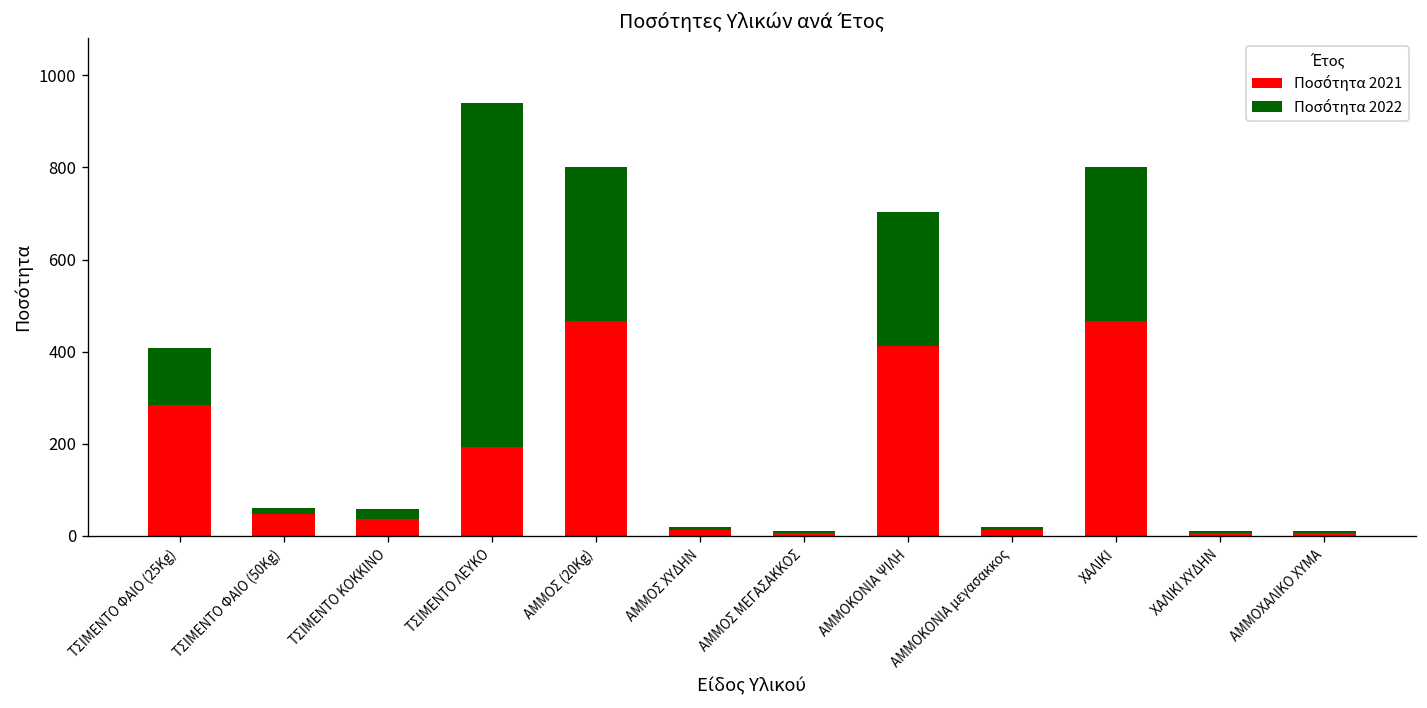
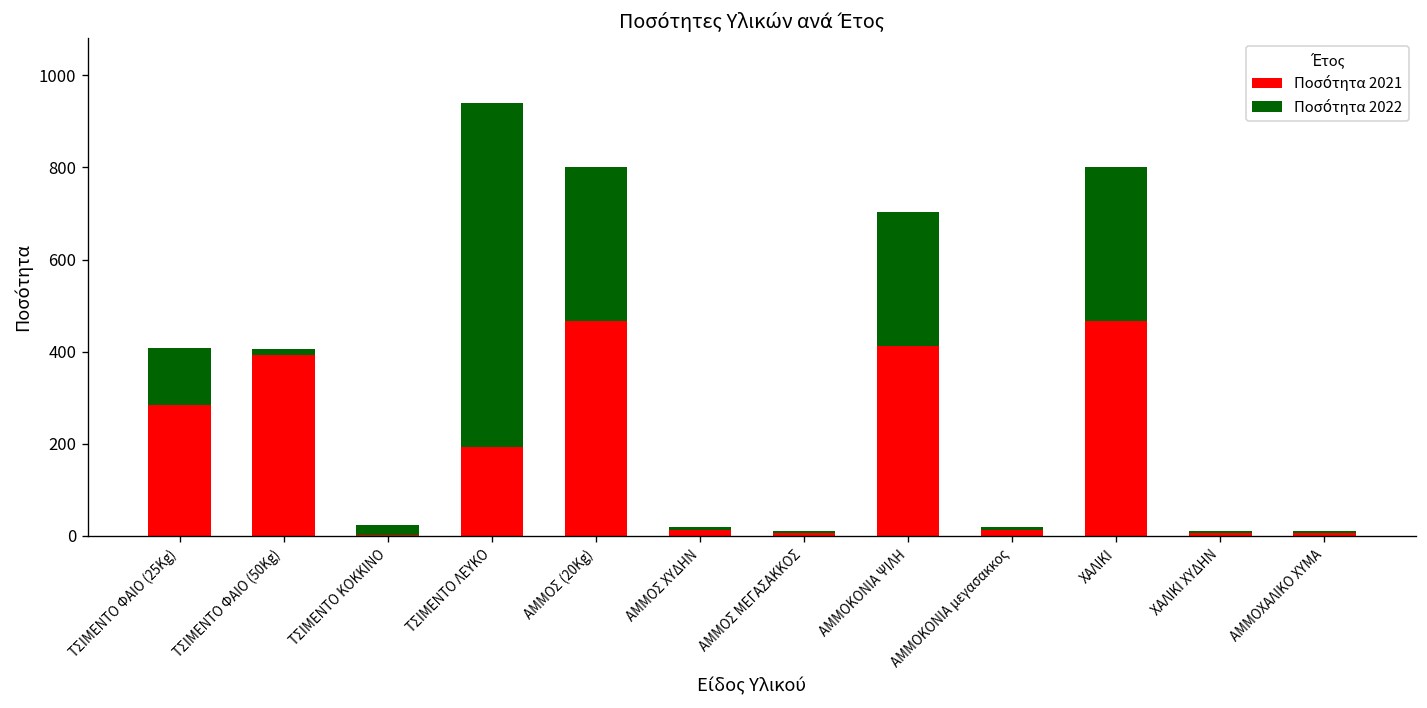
  {
    "Ποσότητα 2021": {
      "ΤΣΙΜΕΝΤΟ ΦΑΙΟ (25Kg)": 280,
-     "ΤΣΙΜΕΝΤΟ ΦΑΙΟ (50Kg)": 50,
-     "ΤΣΙΜΕΝΤΟ ΚΟΚΚΙΝΟ": 40,
+     "ΤΣΙΜΕΝΤΟ ΦΑΙΟ (50Kg)": 390,
+     "ΤΣΙΜΕΝΤΟ ΚΟΚΚΙΝΟ": 0,
      "ΤΣΙΜΕΝΤΟ ΛΕΥΚΟ": 190,
      "ΑΜΜΟΣ (20Kg)": 470,
      "ΑΜΜΟΣ ΧΥΔΗΝ": 10,
      "ΑΜΜΟΚΟΝΙΑ ΨΙΛΗ": 410,
      "ΑΜΜΟΚΟΝΙΑ μεγασακκος": 10,
      "ΧΑΛΙΚΙ": 470
    },
    "Ποσότητα 2022": {
      "ΤΣΙΜΕΝΤΟ ΦΑΙΟ (25Kg)": 120,
      "ΤΣΙΜΕΝΤΟ ΦΑΙΟ (50Kg)": 10,
      "ΤΣΙΜΕΝΤΟ ΚΟΚΚΙΝΟ": 20,
      "ΤΣΙΜΕΝΤΟ ΛΕΥΚΟ": 750,
      "ΑΜΜΟΣ (20Kg)": 330,
      "ΑΜΜΟΣ ΧΥΔΗΝ": 10,
      "ΑΜΜΟΚΟΝΙΑ ΨΙΛΗ": 290,
      "ΑΜΜΟΚΟΝΙΑ μεγασακκος": 10,
      "ΧΑΛΙΚΙ": 330
    }
  }
